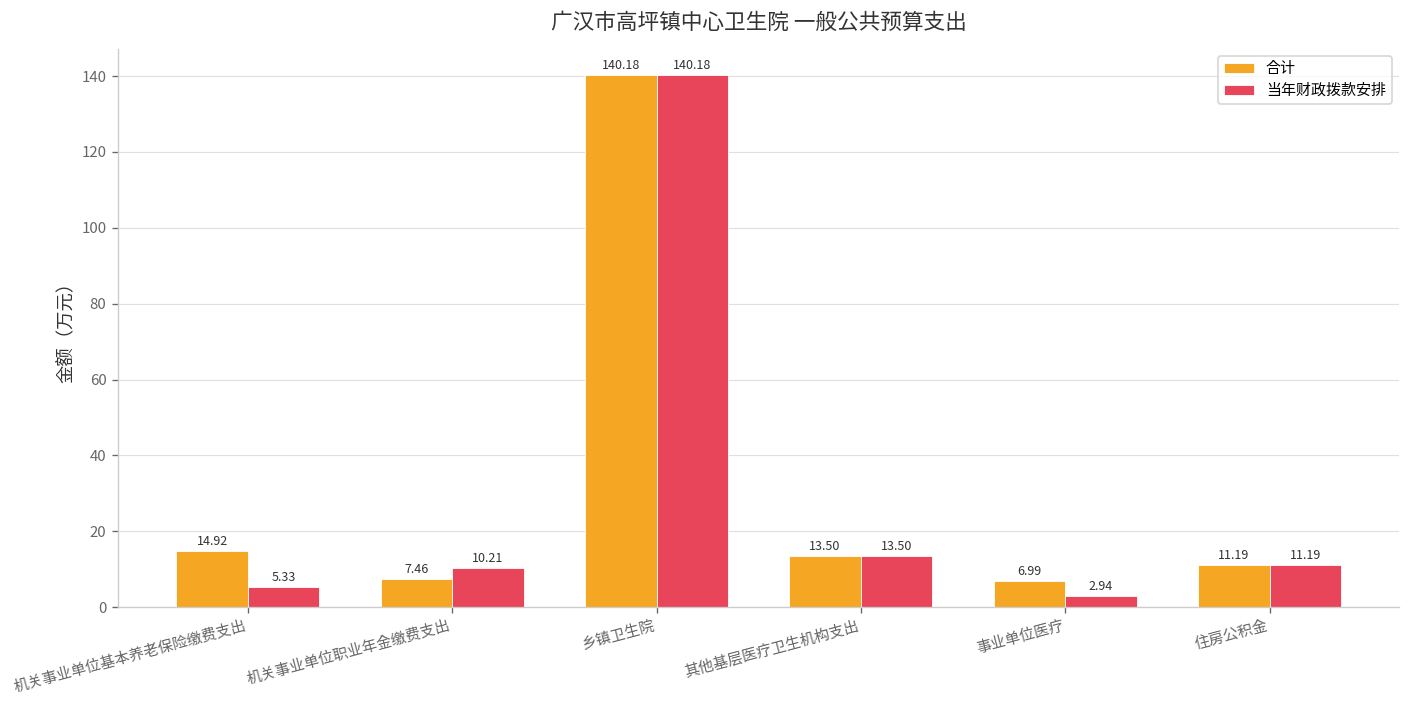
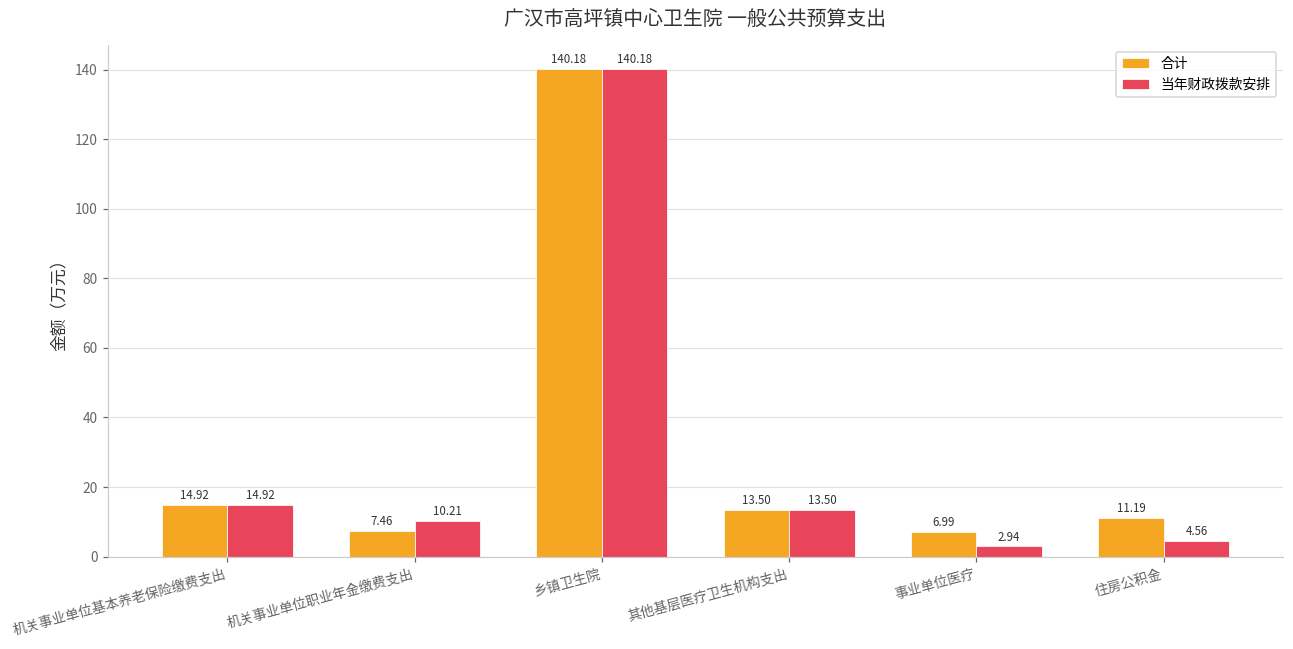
  {
    "合计": {
      "机关事业单位基本养老保险缴费支出": 14.92,
      "机关事业单位职业年金缴费支出": 7.46,
      "乡镇卫生院": 140.18,
      "其他基层医疗卫生机构支出": 13.50,
      "事业单位医疗": 6.99,
      "住房公积金": 11.19
    },
    "当年财政拨款安排": {
-     "机关事业单位基本养老保险缴费支出": 5.33,
+     "机关事业单位基本养老保险缴费支出": 14.92,
      "机关事业单位职业年金缴费支出": 10.21,
      "乡镇卫生院": 140.18,
      "其他基层医疗卫生机构支出": 13.50,
      "事业单位医疗": 2.94,
-     "住房公积金": 11.19
+     "住房公积金": 4.56
    }
  }
